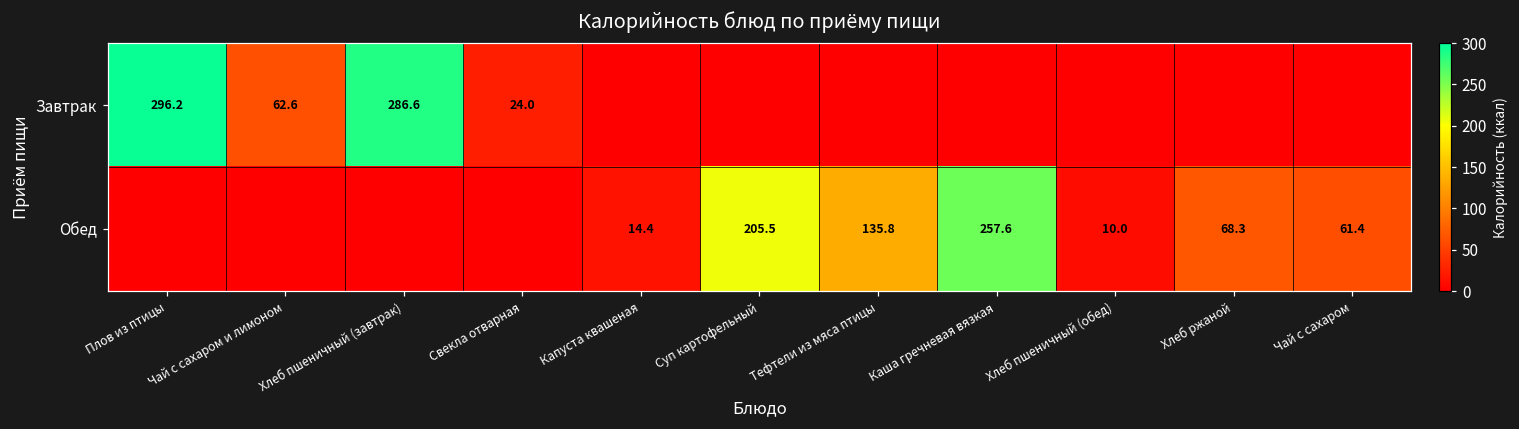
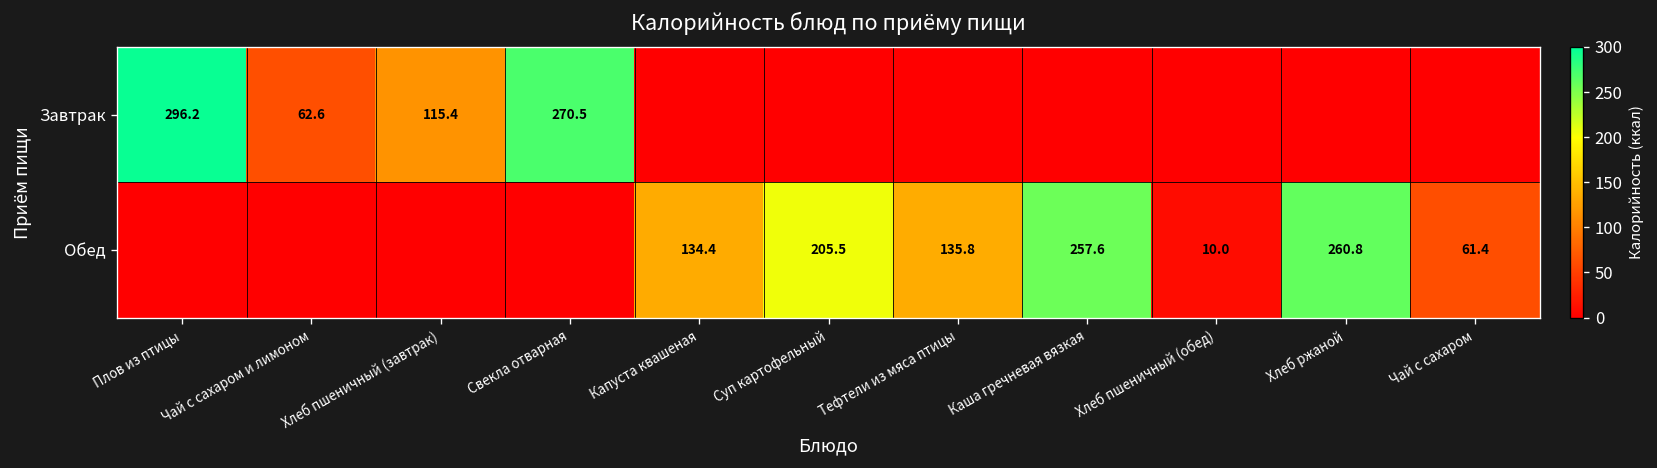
  {
    "Завтрак": {
      "Плов из птицы": 296.2,
      "Чай с сахаром и лимоном": 62.6,
-     "Хлеб пшеничный (завтрак)": 286.6,
-     "Свекла отварная": 24.0
+     "Хлеб пшеничный (завтрак)": 115.4,
+     "Свекла отварная": 270.5
    },
    "Обед": {
-     "Капуста квашеная": 14.4,
+     "Капуста квашеная": 134.4,
      "Суп картофельный": 205.5,
      "Тефтели из мяса птицы": 135.8,
      "Каша гречневая вязкая": 257.6,
      "Хлеб пшеничный (обед)": 10.0,
-     "Хлеб ржаной": 68.3,
+     "Хлеб ржаной": 260.8,
      "Чай с сахаром": 61.4
    }
  }
